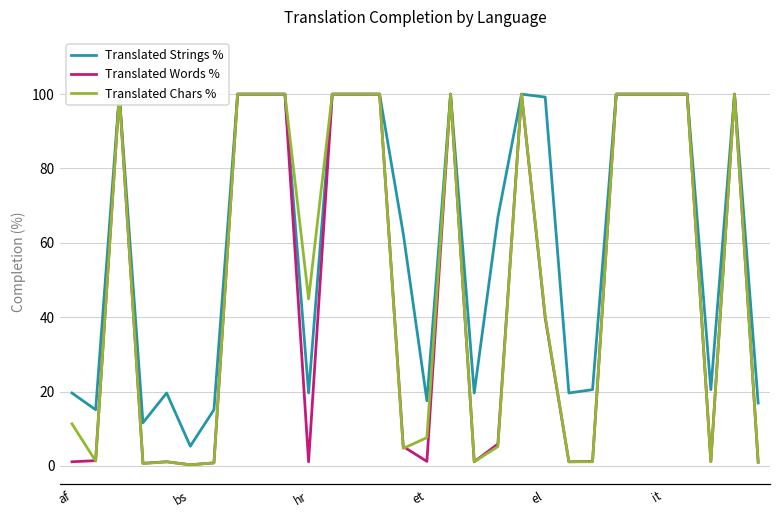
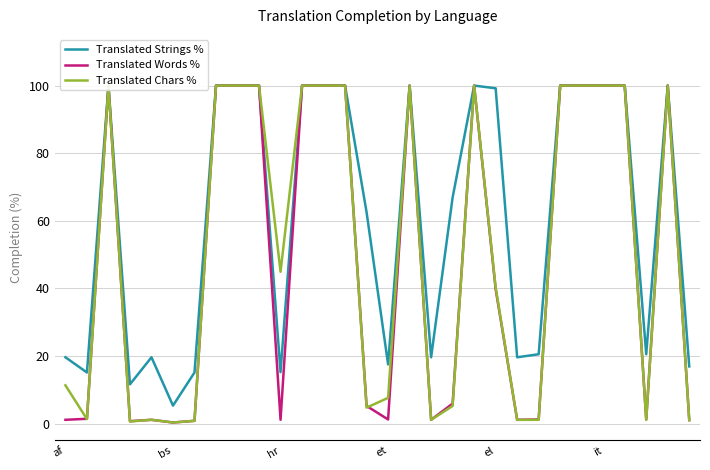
  {
    "Translated Strings %": {
      "af": 20,
      "bs": 5,
-     "hr": 20,
+     "hr": 15,
      "et": 18,
      "el": 99
    },
    "Translated Words %": {
      "af": 1,
      "hr": 1,
      "et": 1
    },
    "Translated Chars %": {
      "af": 11,
      "hr": 45,
      "et": 8
    }
  }
